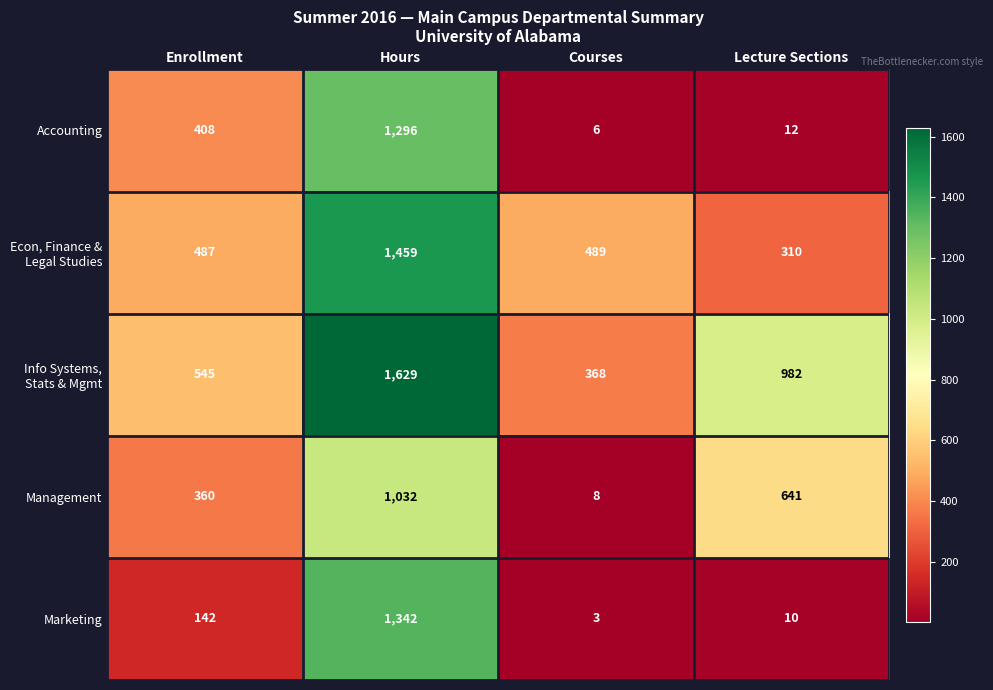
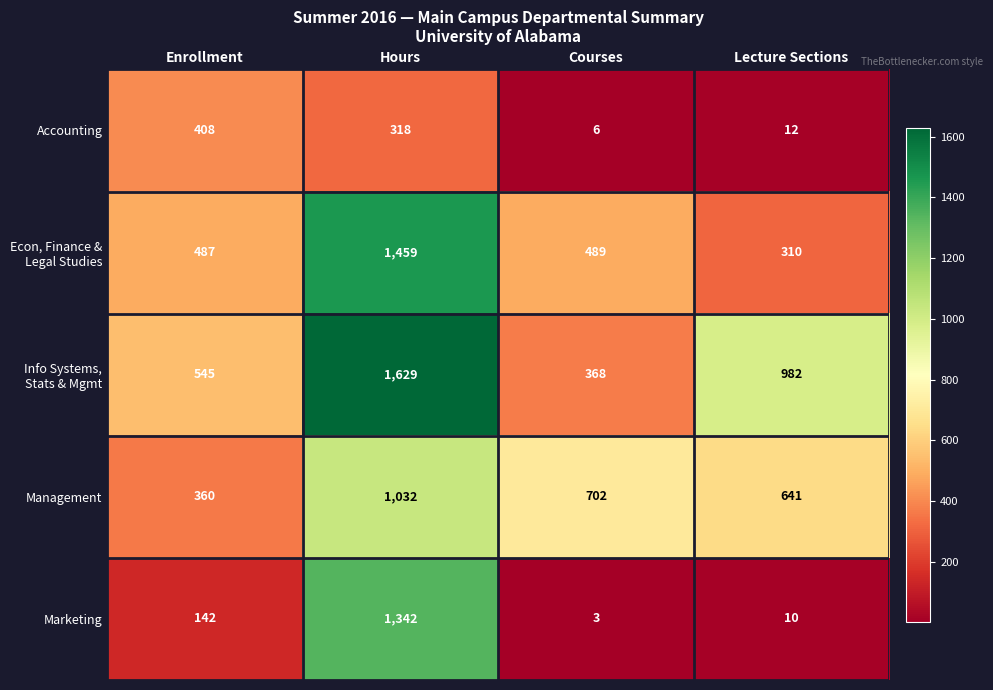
  {
    "Accounting": {
      "Enrollment": "408",
-     "Hours": "1,296",
+     "Hours": "318",
      "Courses": "6",
      "Lecture Sections": "12"
    },
    "Econ, Finance & Legal Studies": {
      "Enrollment": "487",
      "Hours": "1,459",
      "Courses": "489",
      "Lecture Sections": "310"
    },
    "Info Systems, Stats & Mgmt": {
      "Enrollment": "545",
      "Hours": "1,629",
      "Courses": "368",
      "Lecture Sections": "982"
    },
    "Management": {
      "Enrollment": "360",
      "Hours": "1,032",
-     "Courses": "8",
+     "Courses": "702",
      "Lecture Sections": "641"
    },
    "Marketing": {
      "Enrollment": "142",
      "Hours": "1,342",
      "Courses": "3",
      "Lecture Sections": "10"
    }
  }
